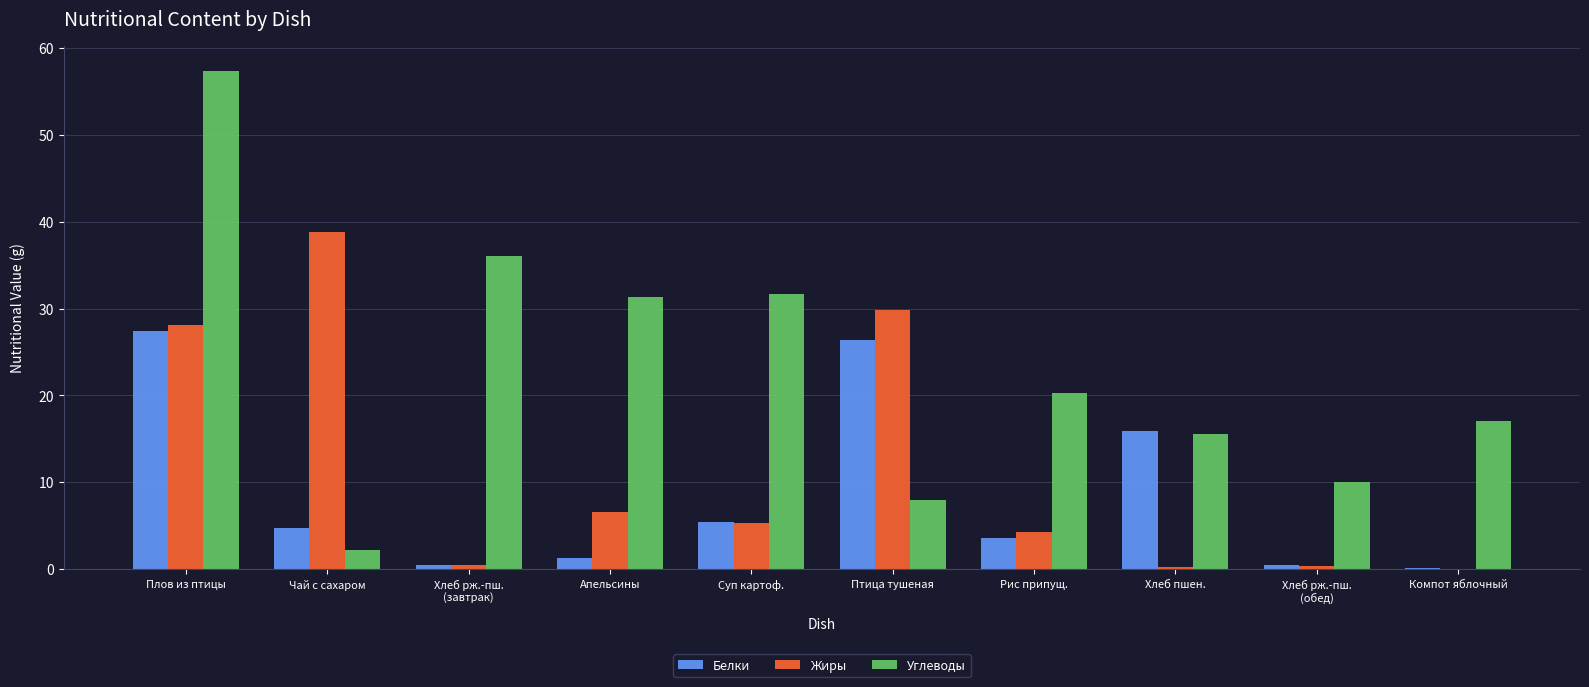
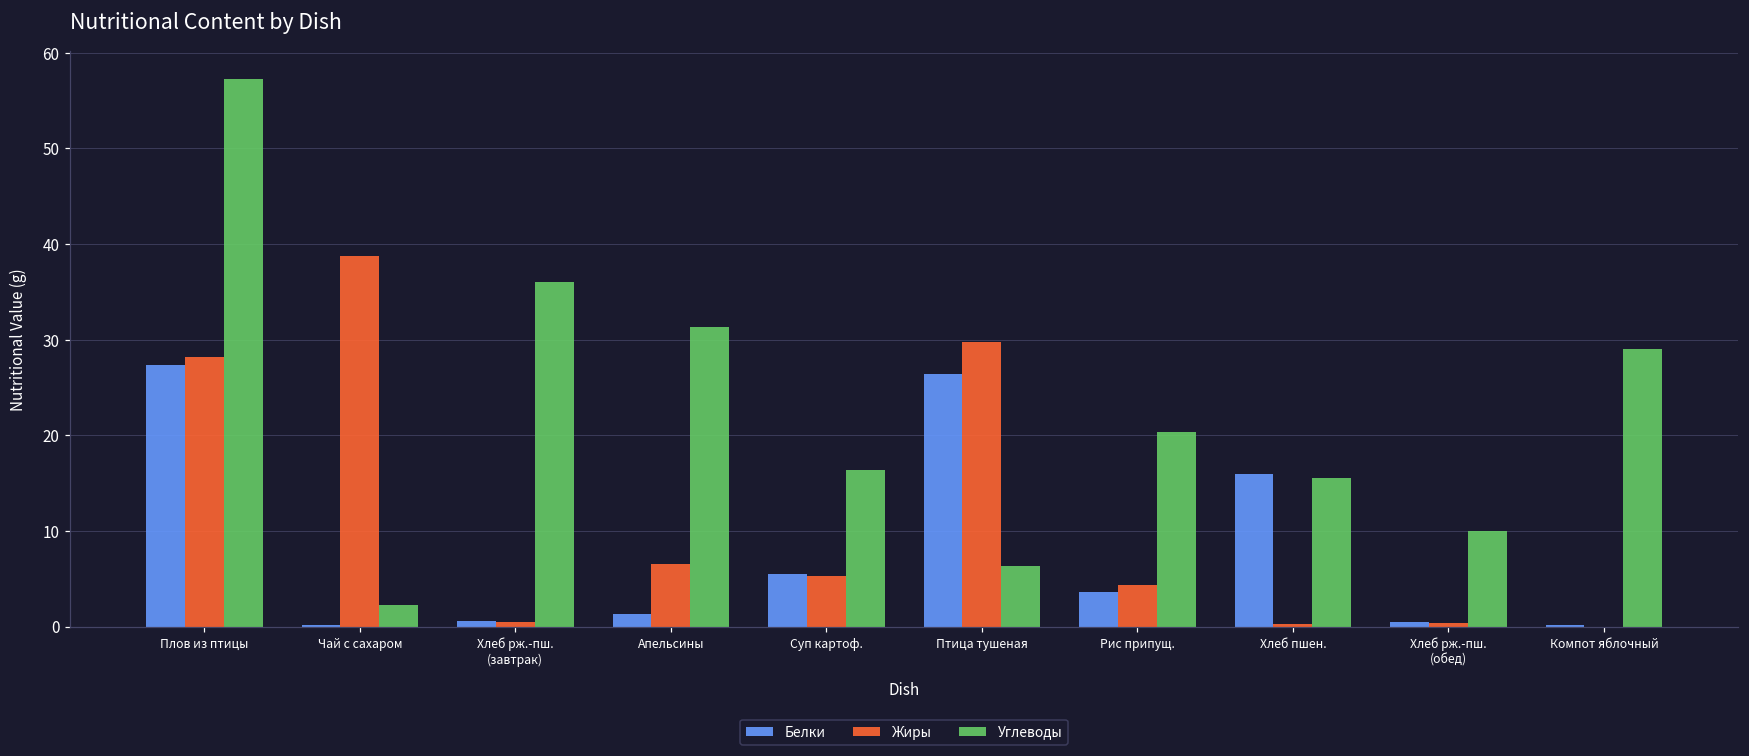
  {
    "Белки": {
      "Плов из птицы": 27,
-     "Чай с сахаром": 5,
+     "Чай с сахаром": 0,
      "Хлеб рж.-пш. (завтрак)": 1,
      "Апельсины": 1,
      "Суп картоф.": 5,
      "Птица тушеная": 26,
      "Рис припущ.": 4,
      "Хлеб пшен.": 16,
      "Хлеб рж.-пш. (обед)": 0
    },
    "Жиры": {
      "Плов из птицы": 28,
      "Чай с сахаром": 39,
      "Хлеб рж.-пш. (завтрак)": 0,
      "Апельсины": 7,
      "Суп картоф.": 5,
      "Птица тушеная": 30,
      "Рис припущ.": 4,
      "Хлеб пшен.": 0,
      "Хлеб рж.-пш. (обед)": 0,
      "Компот яблочный": 0
    },
    "Углеводы": {
      "Плов из птицы": 57,
      "Чай с сахаром": 2,
      "Хлеб рж.-пш. (завтрак)": 36,
      "Апельсины": 31,
-     "Суп картоф.": 32,
-     "Птица тушеная": 8,
+     "Суп картоф.": 16,
+     "Птица тушеная": 6,
      "Рис припущ.": 20,
      "Хлеб пшен.": 16,
      "Хлеб рж.-пш. (обед)": 10,
-     "Компот яблочный": 17
+     "Компот яблочный": 29
    }
  }
